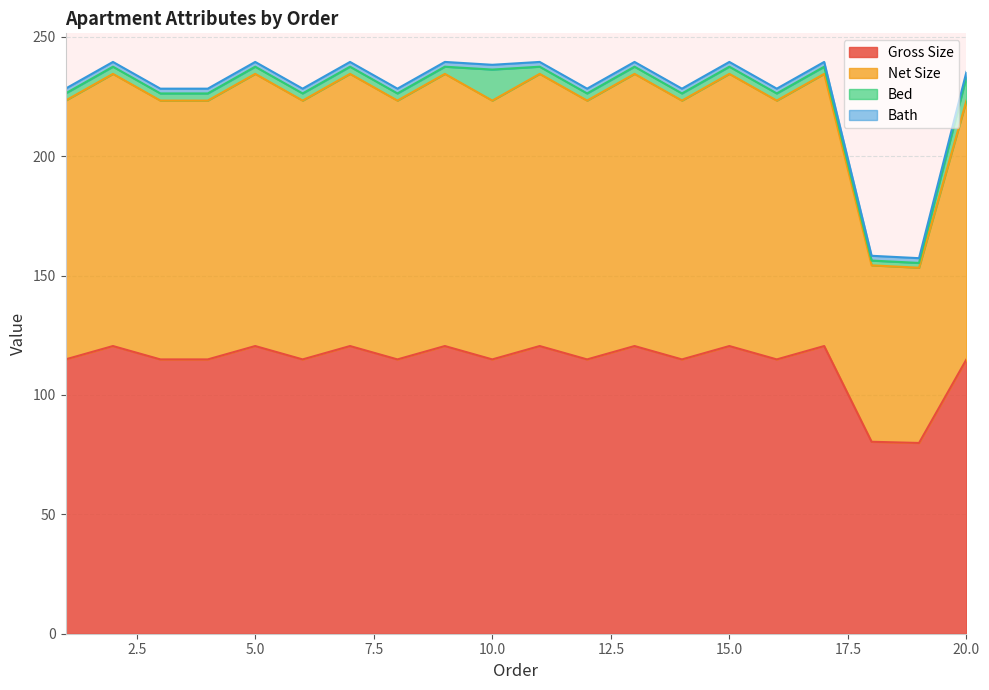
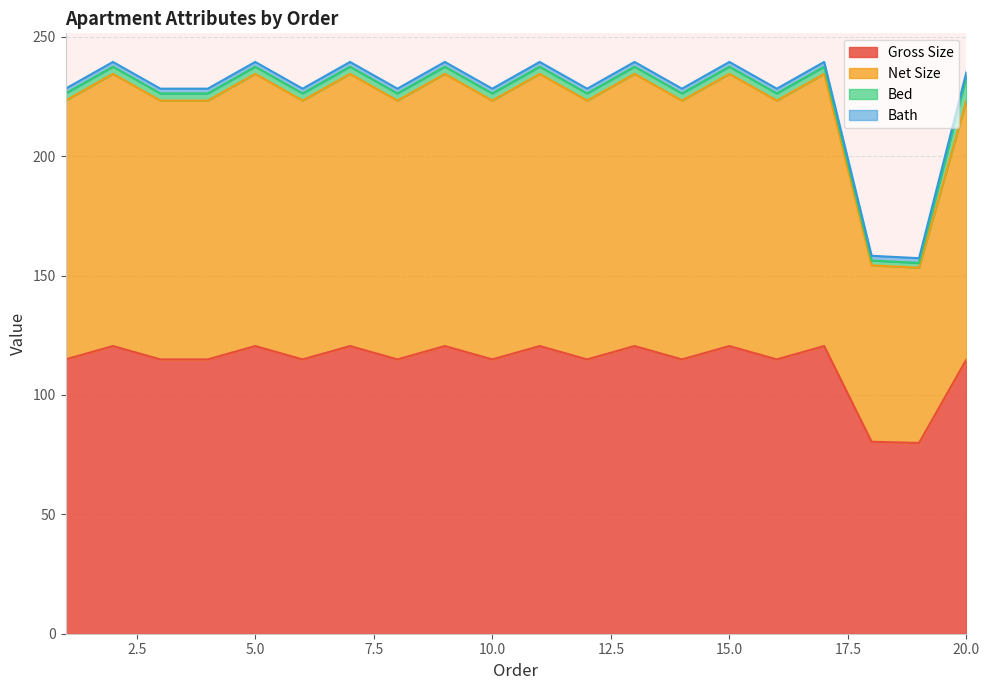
  {
    "Gross Size": {
      "5.0": 121,
      "10.0": 115,
      "15.0": 121,
      "20.0": 115
    },
    "Net Size": {
      "5.0": 114,
      "10.0": 108,
      "15.0": 114,
      "20.0": 108
    },
    "Bed": {
      "5.0": 3,
-     "10.0": 13,
+     "10.0": 3,
      "15.0": 3,
      "20.0": 10
    },
    "Bath": {
      "5.0": 2,
      "10.0": 2,
      "15.0": 2,
      "20.0": 2
    }
  }
